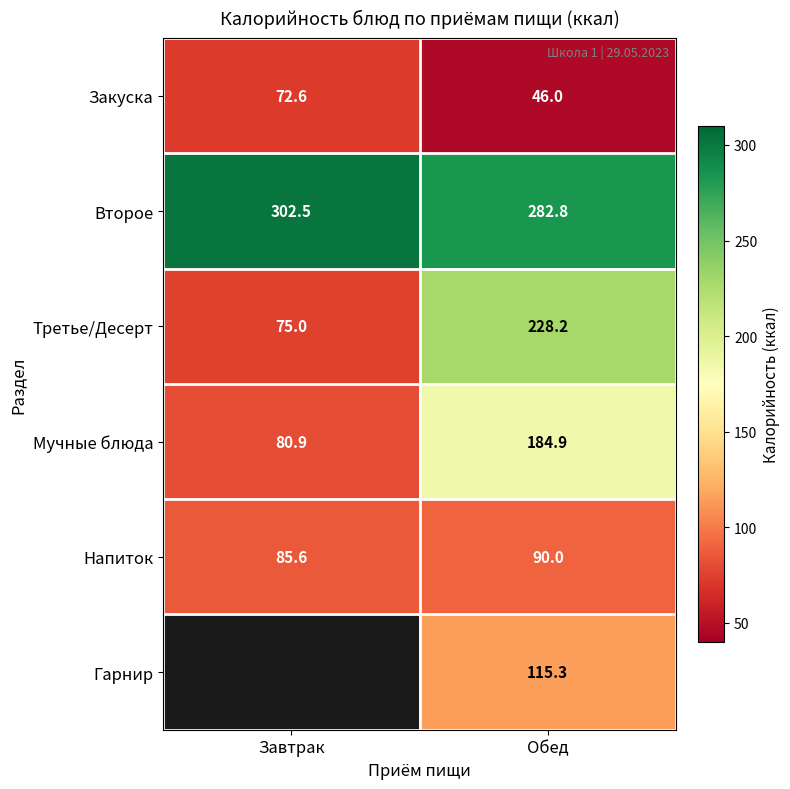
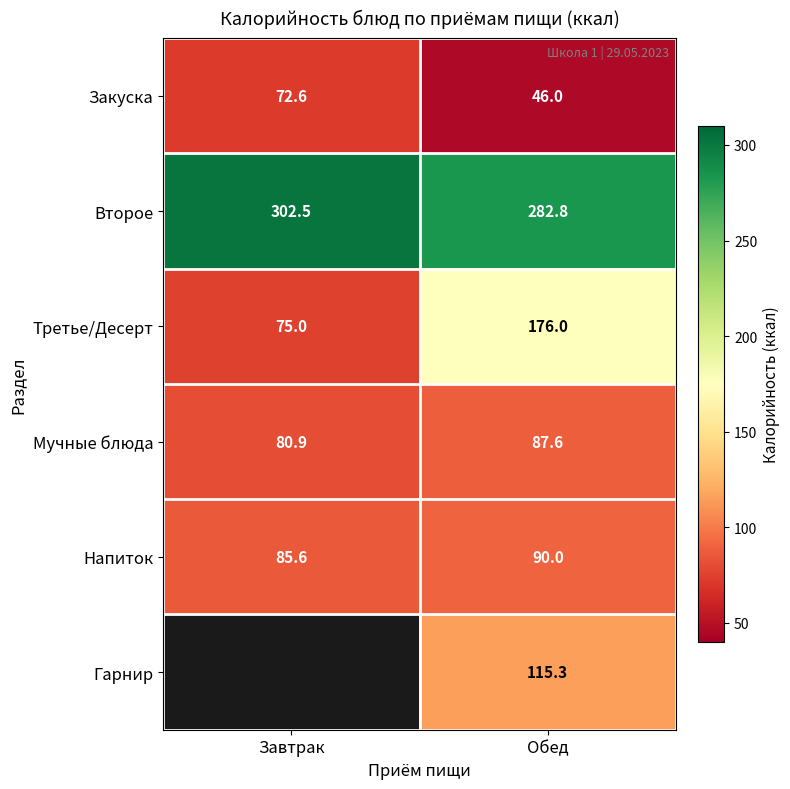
  {
    "Закуска": {
      "Завтрак": 72.6
    },
    "Второе": {
      "Завтрак": 302.5,
      "Обед": 282.8
    },
    "Третье/Десерт": {
      "Завтрак": 75.0,
-     "Обед": 228.2
+     "Обед": 176.0
    },
    "Мучные блюда": {
      "Завтрак": 80.9,
-     "Обед": 184.9
+     "Обед": 87.6
    },
    "Напиток": {
      "Завтрак": 85.6,
      "Обед": 90.0
    },
    "Гарнир": {
      "Обед": 115.3
    }
  }
